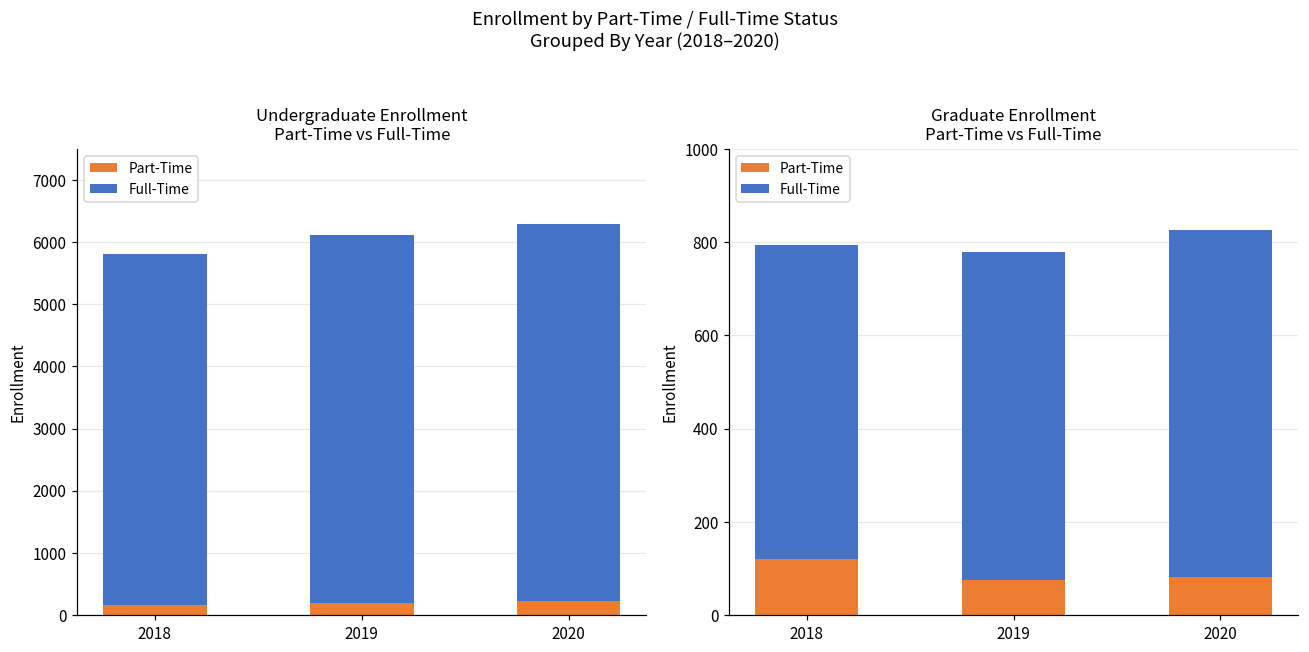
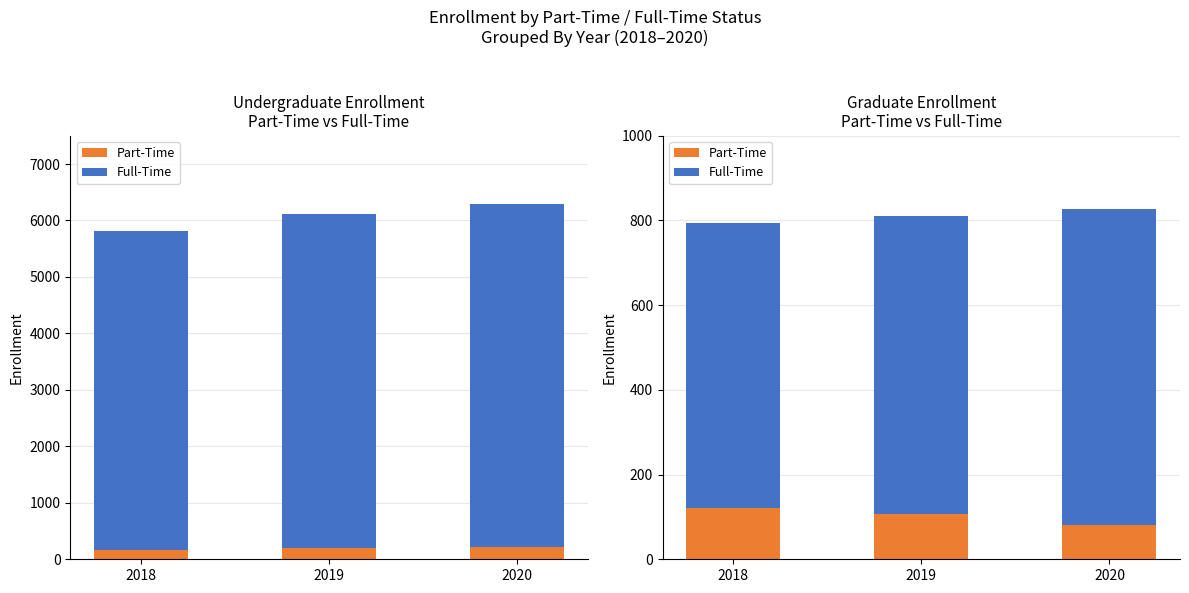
  {
    "Undergraduate Enrollment Part-Time vs Full-Time": {
      "Part-Time": {
        "2018": 200,
        "2019": 200,
        "2020": 200
      },
      "Full-Time": {
        "2018": 5600,
        "2019": 5900,
        "2020": 6100
      }
    },
    "Graduate Enrollment Part-Time vs Full-Time": {
      "Part-Time": {
        "2018": 120,
-       "2019": 70,
+       "2019": 110,
        "2020": 80
      },
      "Full-Time": {
        "2018": 670,
        "2019": 710,
        "2020": 750
      }
    }
  }
